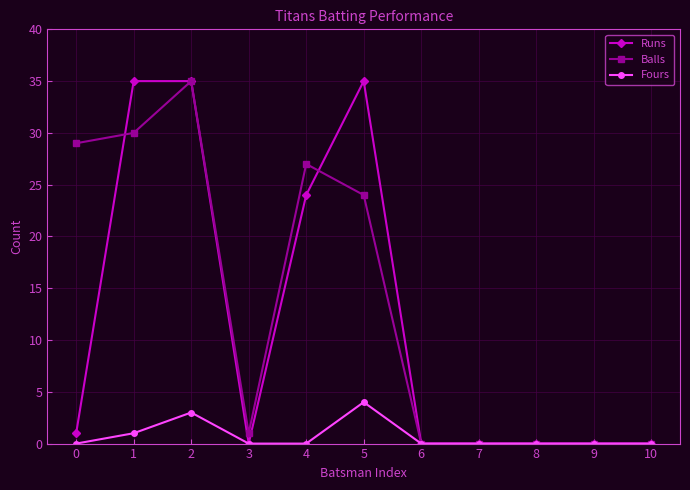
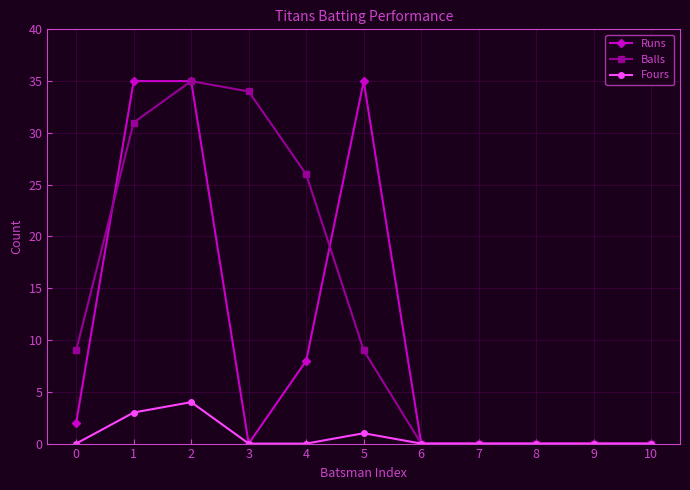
  {
    "Runs": {
-     "0": 1,
+     "0": 2,
      "1": 35,
-     "4": 24,
+     "4": 8,
      "5": 35
    },
    "Balls": {
-     "0": 29,
-     "1": 30,
-     "3": 1,
-     "4": 27,
-     "5": 24
+     "0": 9,
+     "1": 31,
+     "3": 34,
+     "4": 26,
+     "5": 9
    },
    "Fours": {
      "0": 0,
-     "1": 1,
-     "2": 3,
+     "1": 3,
+     "2": 4,
      "4": 0,
-     "5": 4
+     "5": 1
    }
  }
